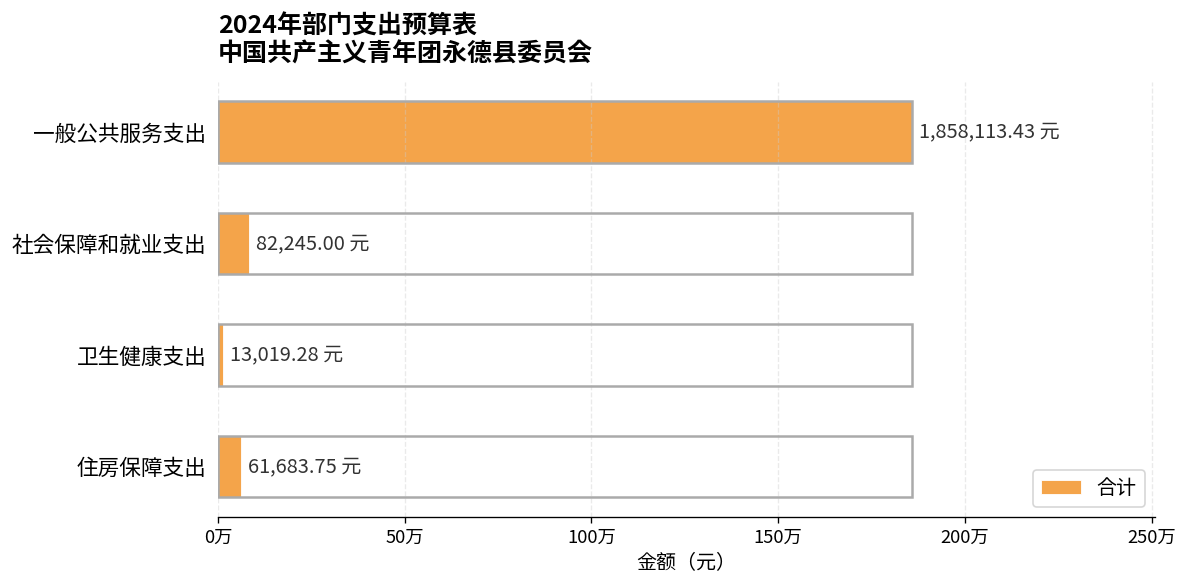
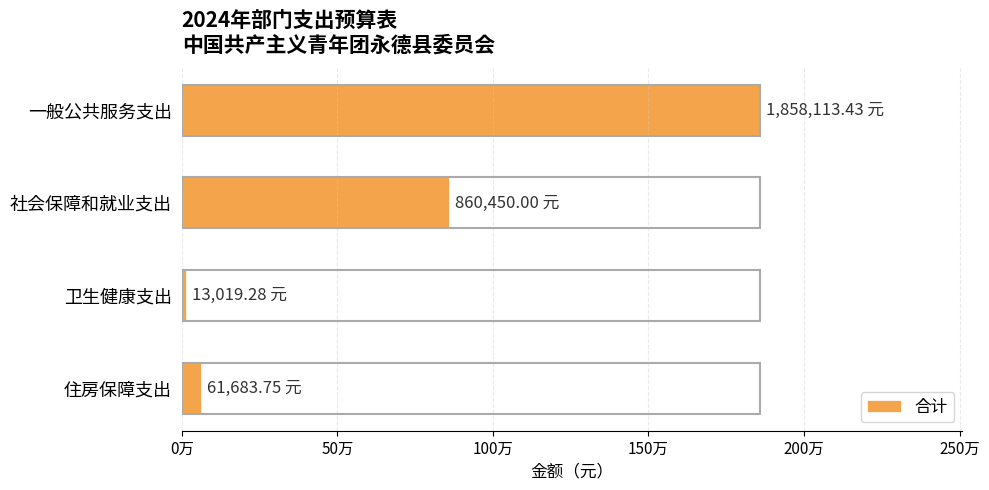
  {
    "一般公共服务支出": "1,858,113.43",
-   "社会保障和就业支出": "82,245.00",
+   "社会保障和就业支出": "860,450.00",
    "卫生健康支出": "13,019.28",
    "住房保障支出": "61,683.75"
  }
